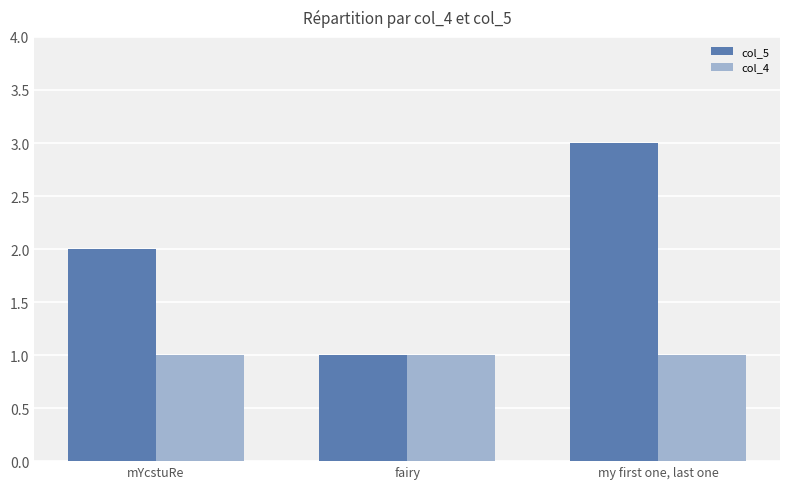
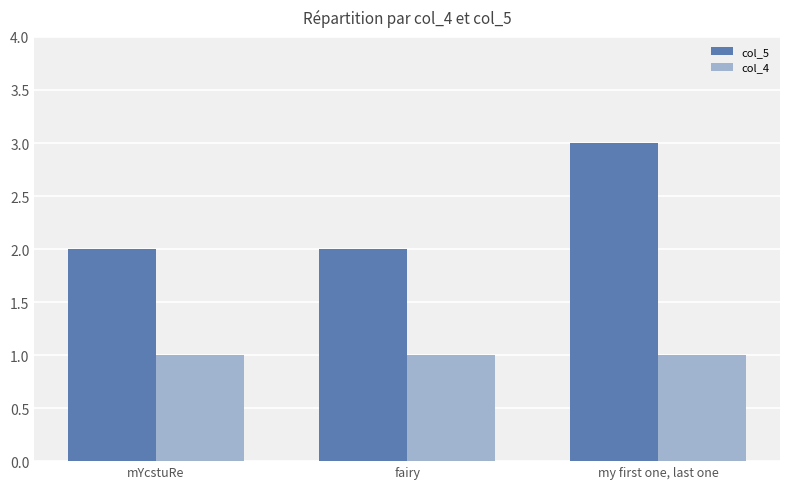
  {
    "col_5": {
      "mYcstuRe": 2,
-     "fairy": 1,
+     "fairy": 2,
      "my first one, last one": 3
    },
    "col_4": {
      "mYcstuRe": 1,
      "fairy": 1,
      "my first one, last one": 1
    }
  }
